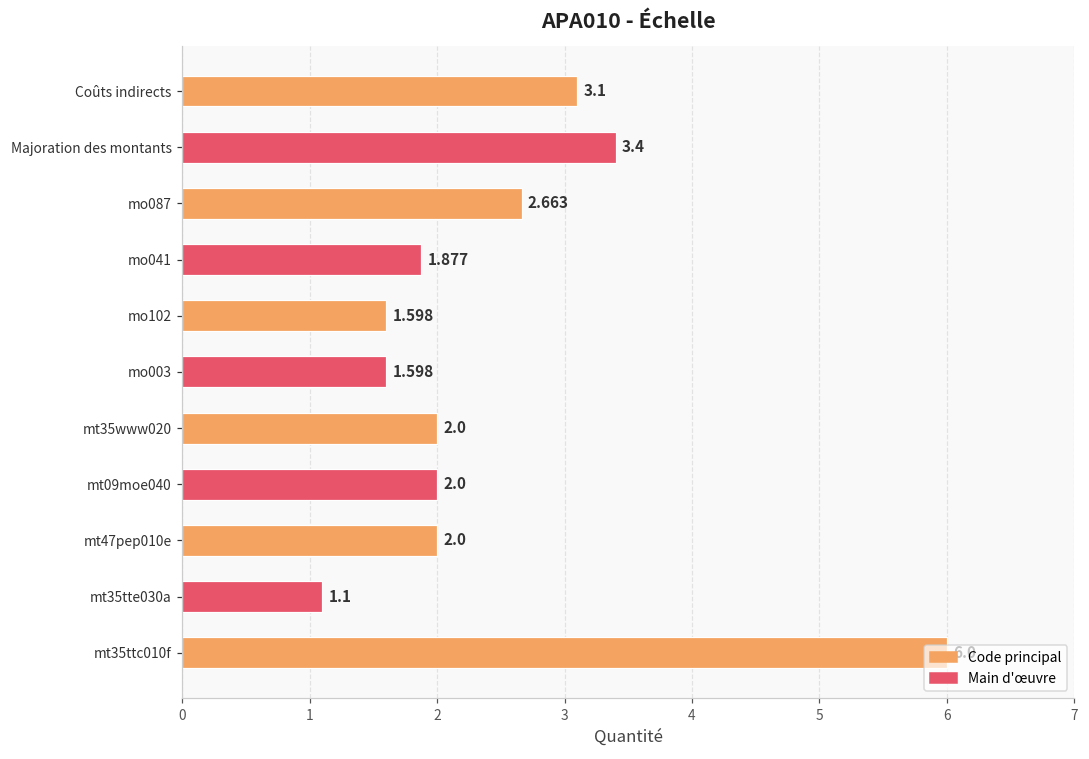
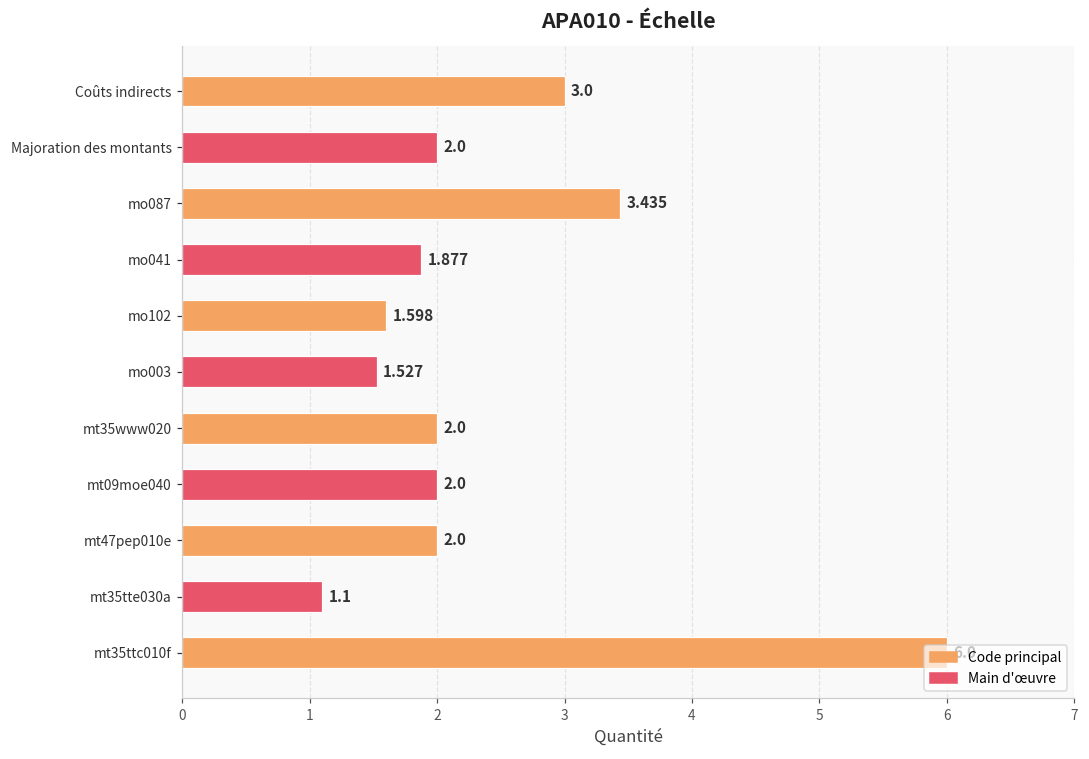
  {
-   "Coûts indirects": 3.1,
-   "Majoration des montants": 3.4,
-   "mo087": 2.663,
+   "Coûts indirects": 3.0,
+   "Majoration des montants": 2.0,
+   "mo087": 3.435,
    "mo041": 1.877,
    "mo102": 1.598,
-   "mo003": 1.598,
+   "mo003": 1.527,
    "mt35www020": 2.0,
    "mt09moe040": 2.0,
    "mt47pep010e": 2.0,
    "mt35tte030a": 1.1
  }
